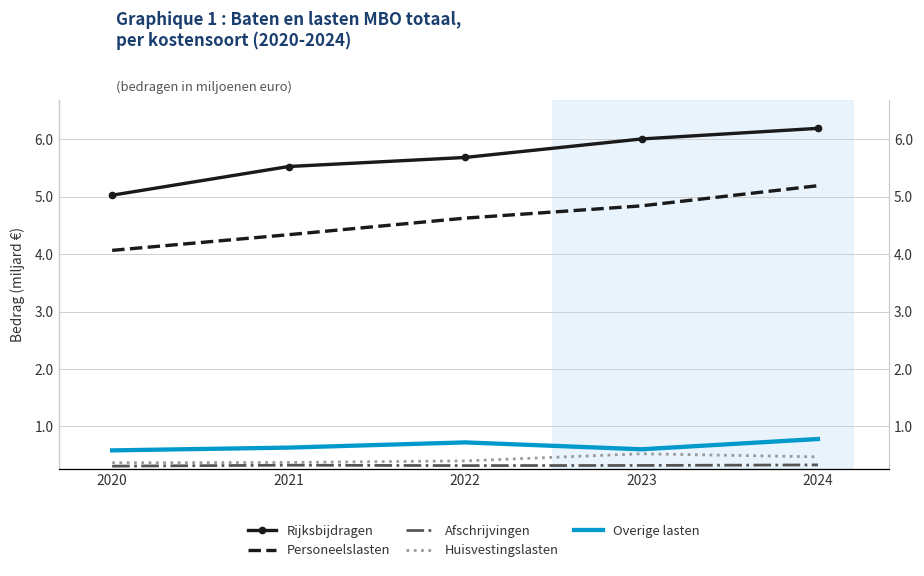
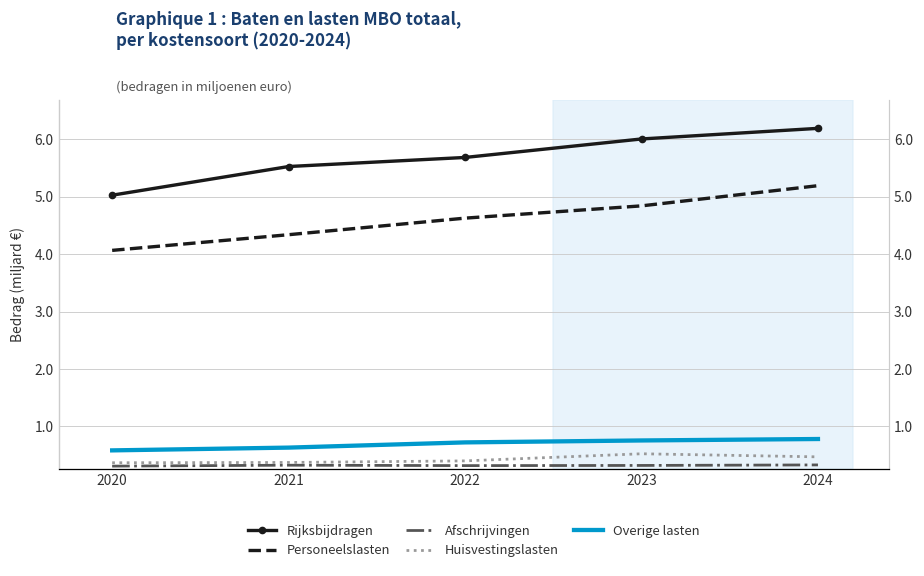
  {
    "Afschrijvingen": {
      "2020": 0.3,
      "2022": 0.3,
      "2023": 0.3,
      "2024": 0.3
    },
    "Huisvestingslasten": {
      "2020": 0.4,
      "2022": 0.4,
      "2023": 0.5,
      "2024": 0.5
    },
    "Overige lasten": {
      "2020": 0.6,
      "2021": 0.6,
      "2022": 0.7,
-     "2023": 0.6,
+     "2023": 0.8,
      "2024": 0.8
    }
  }
